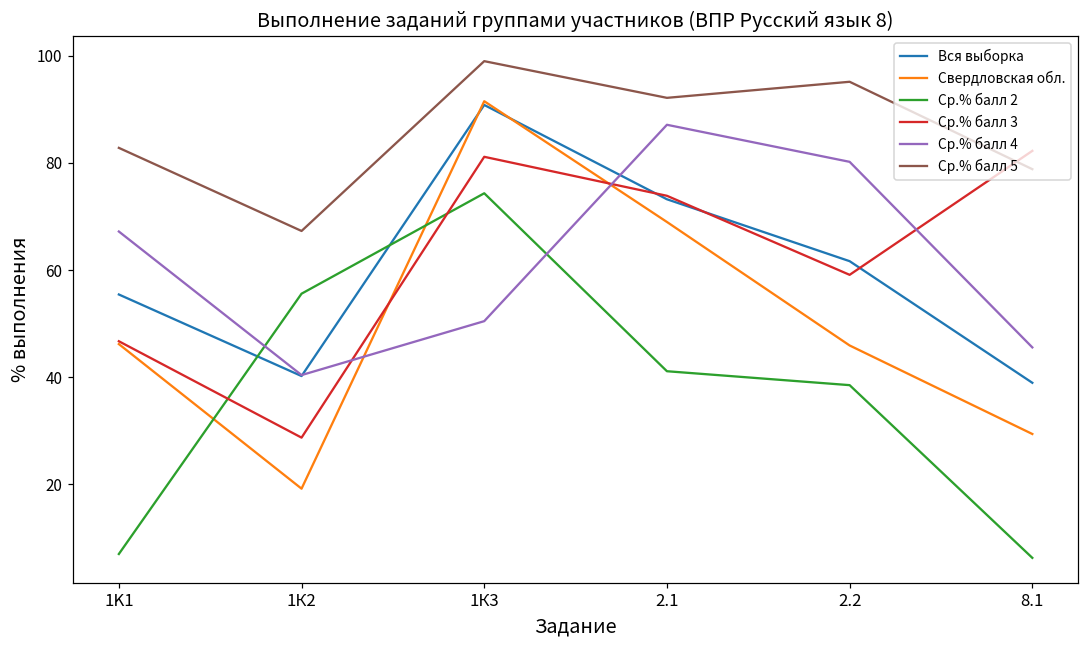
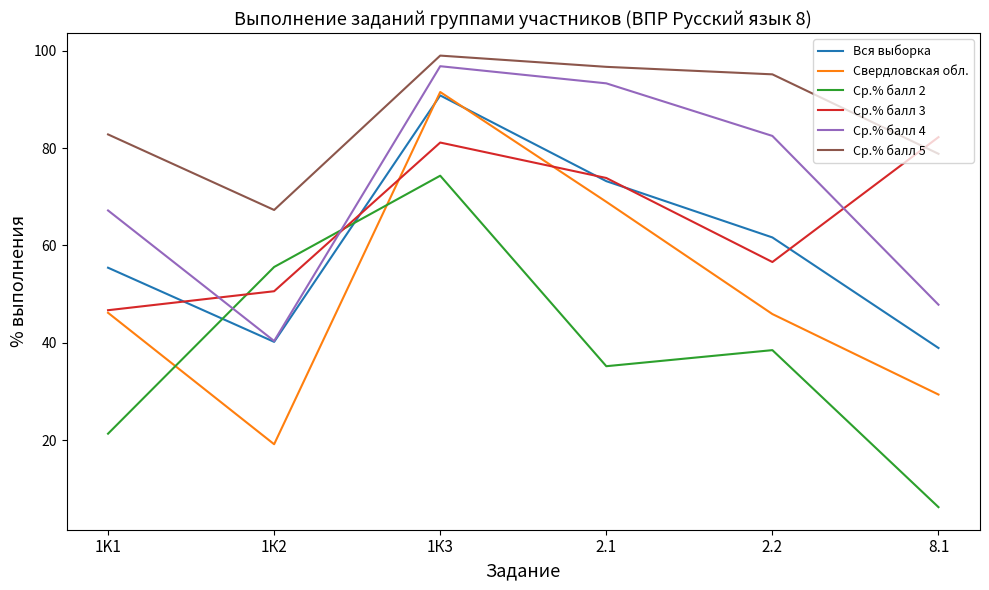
  {
    "Вся выборка": {
      "1K1": 55,
      "1К3": 91,
      "2.1": 73,
      "2.2": 62,
      "8.1": 39
    },
    "Свердловская обл.": {
      "1K1": 46,
      "1К2": 19,
      "1К3": 92,
      "2.1": 69,
      "2.2": 46,
      "8.1": 29
    },
    "Ср.% балл 2": {
-     "1K1": 7,
+     "1K1": 21,
      "1К2": 56,
      "1К3": 74,
-     "2.1": 41,
+     "2.1": 35,
      "2.2": 39,
      "8.1": 6
    },
    "Ср.% балл 3": {
      "1K1": 47,
-     "1К2": 29,
+     "1К2": 51,
      "1К3": 81,
      "2.1": 74,
-     "2.2": 59
+     "2.2": 57
    },
    "Ср.% балл 4": {
      "1K1": 67,
-     "1К3": 50,
-     "2.1": 87,
-     "2.2": 80,
-     "8.1": 46
+     "1К3": 97,
+     "2.1": 93,
+     "2.2": 83,
+     "8.1": 48
    },
    "Ср.% балл 5": {
      "1K1": 83,
      "1К2": 67,
      "1К3": 99,
-     "2.1": 92,
+     "2.1": 97,
      "2.2": 95
    }
  }
